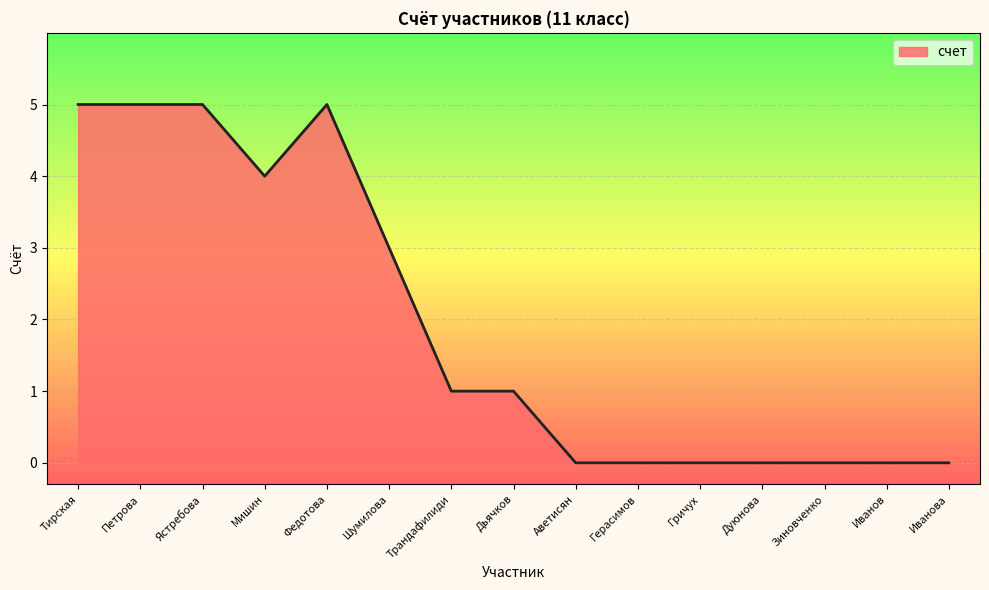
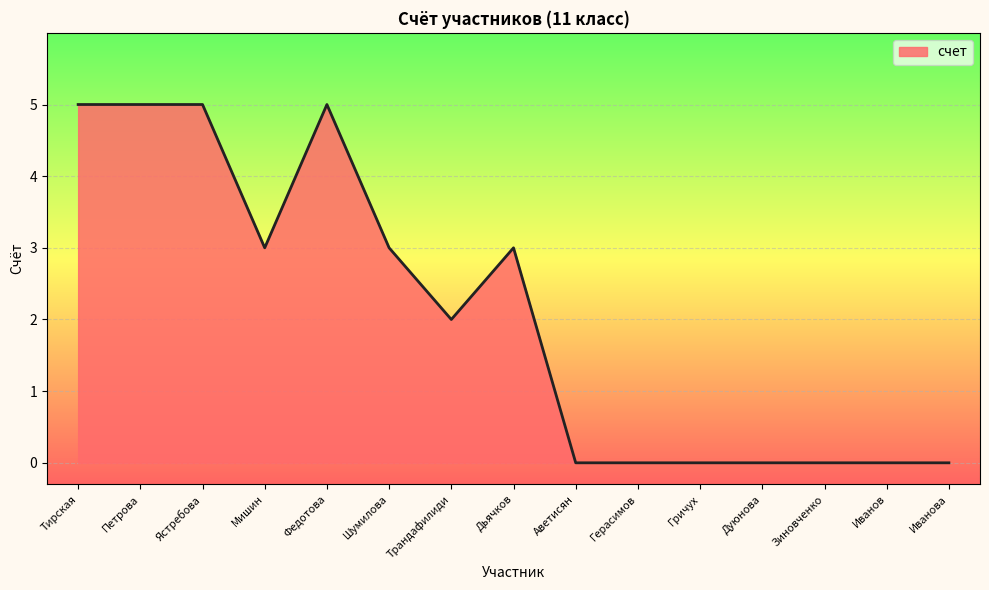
  {
    "Тирская": 5,
    "Петрова": 5,
    "Ястребова": 5,
-   "Мишин": 4,
+   "Мишин": 3,
    "Федотова": 5,
    "Шумилова": 3,
-   "Трандафилиди": 1,
-   "Дьячков": 1,
+   "Трандафилиди": 2,
+   "Дьячков": 3,
    "Аветисян": 0,
    "Герасимов": 0,
    "Гричух": 0,
    "Дуюнова": 0,
    "Зиновченко": 0,
    "Иванов": 0,
    "Иванова": 0
  }
